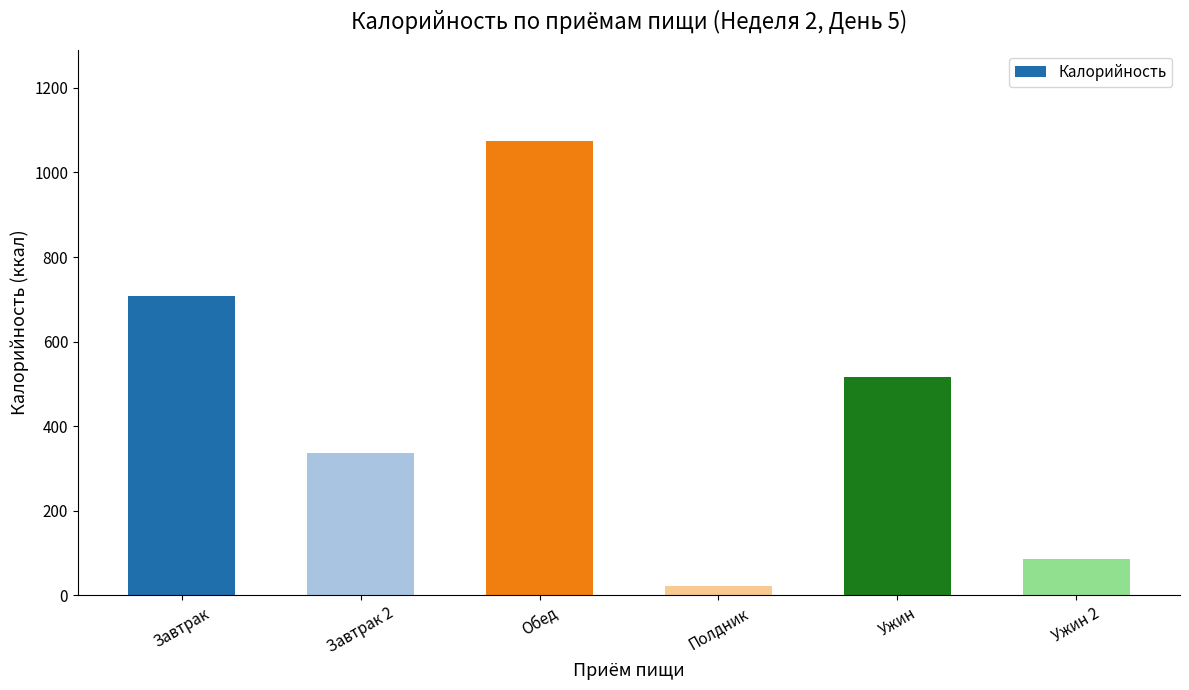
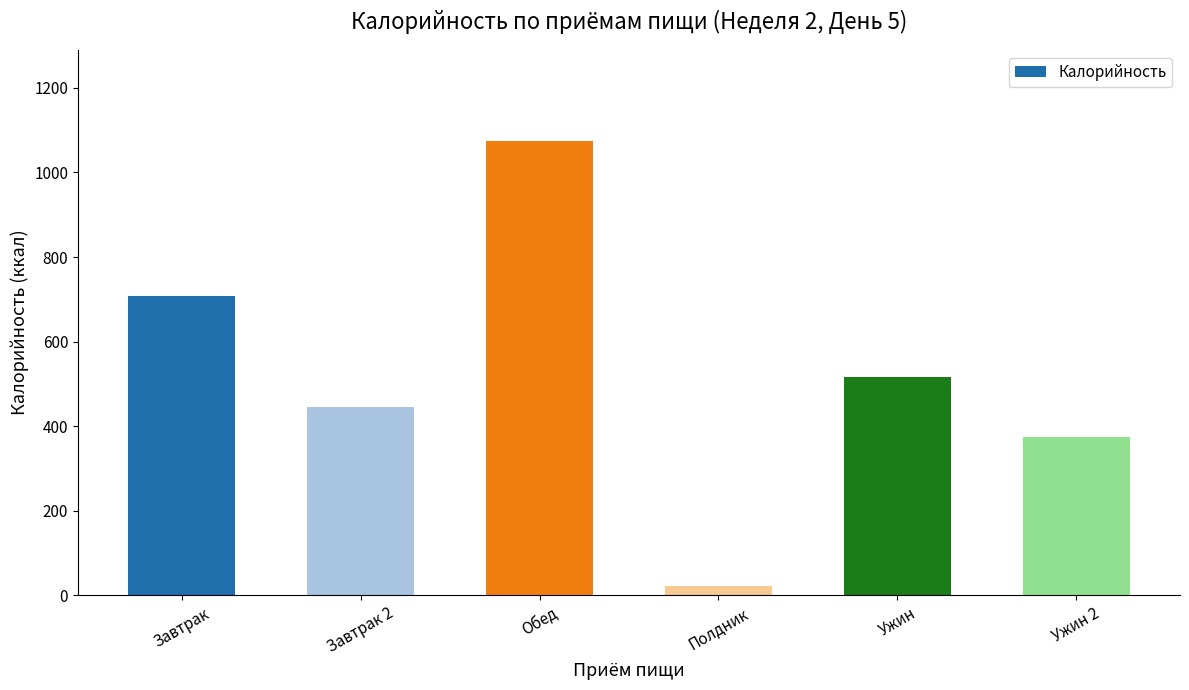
  {
    "Завтрак": 710,
-   "Завтрак 2": 340,
+   "Завтрак 2": 450,
    "Обед": 1070,
    "Полдник": 20,
    "Ужин": 520,
-   "Ужин 2": 90
+   "Ужин 2": 370
  }
